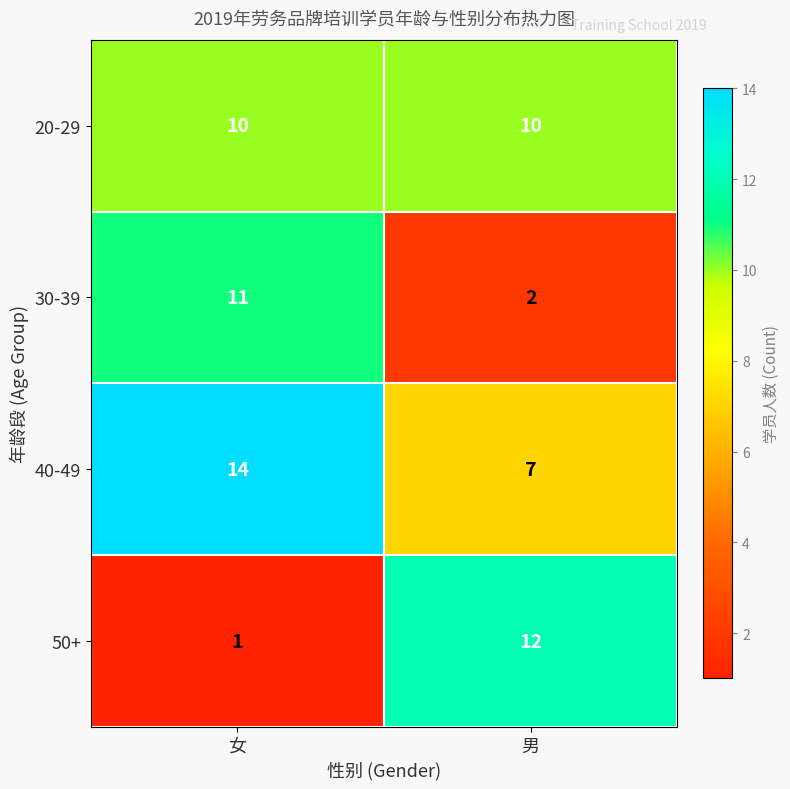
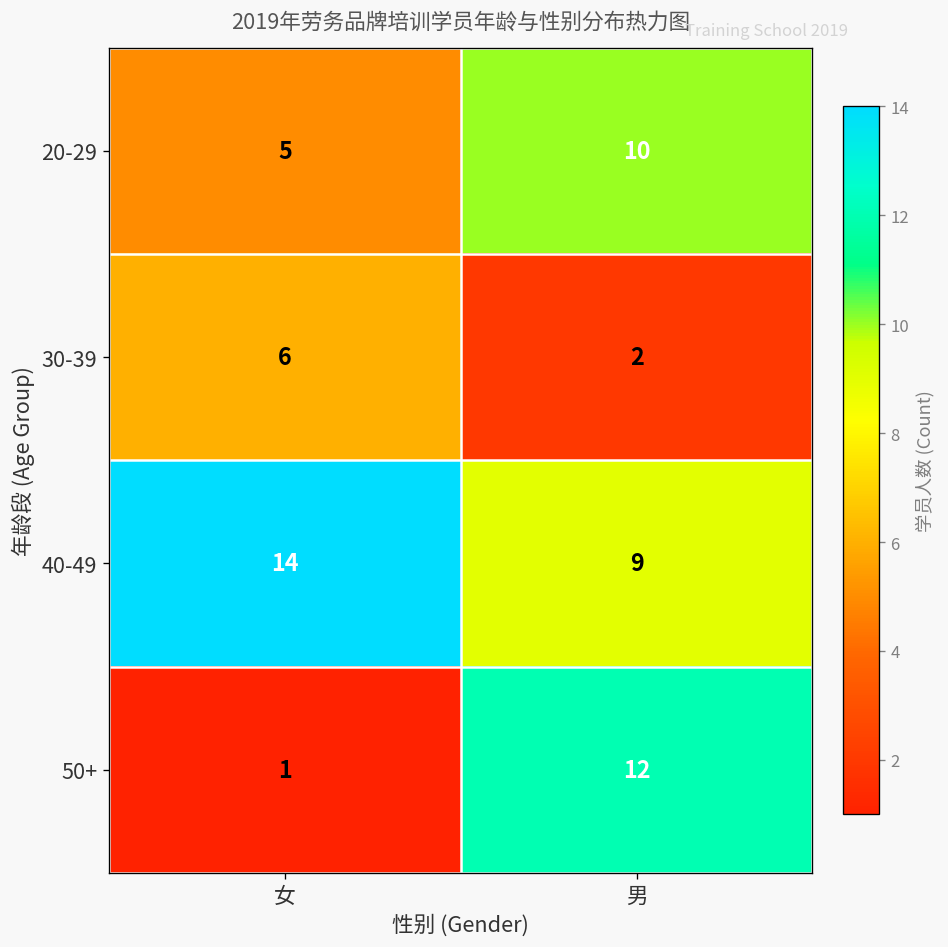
  {
    "20-29": {
-     "女": 10,
+     "女": 5,
      "男": 10
    },
    "30-39": {
-     "女": 11,
+     "女": 6,
      "男": 2
    },
    "40-49": {
      "女": 14,
-     "男": 7
+     "男": 9
    },
    "50+": {
      "女": 1,
      "男": 12
    }
  }
